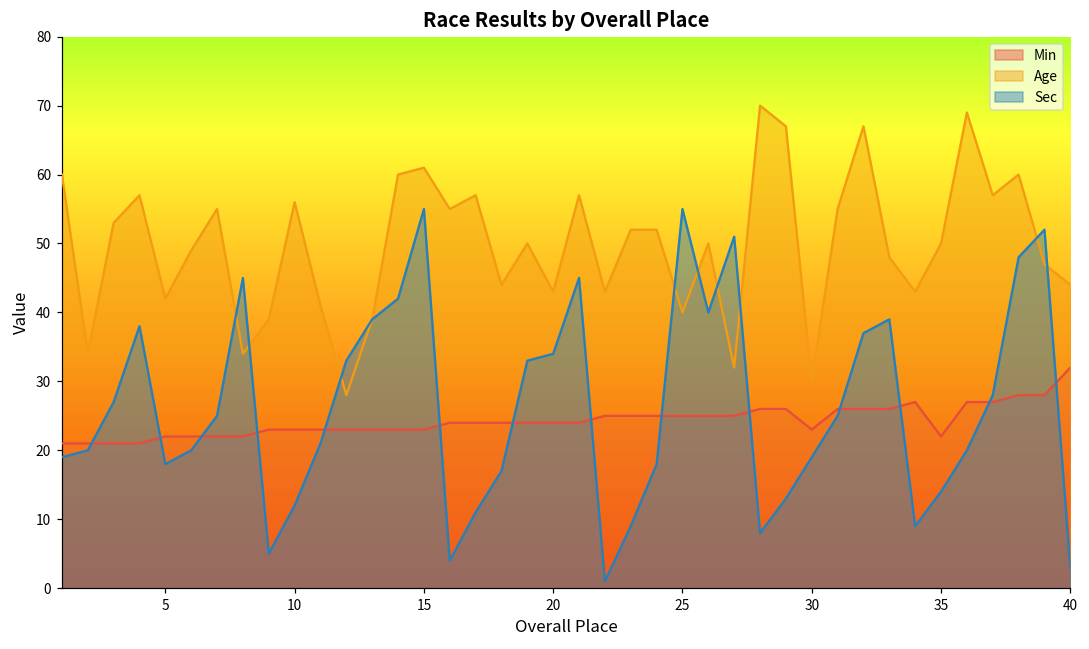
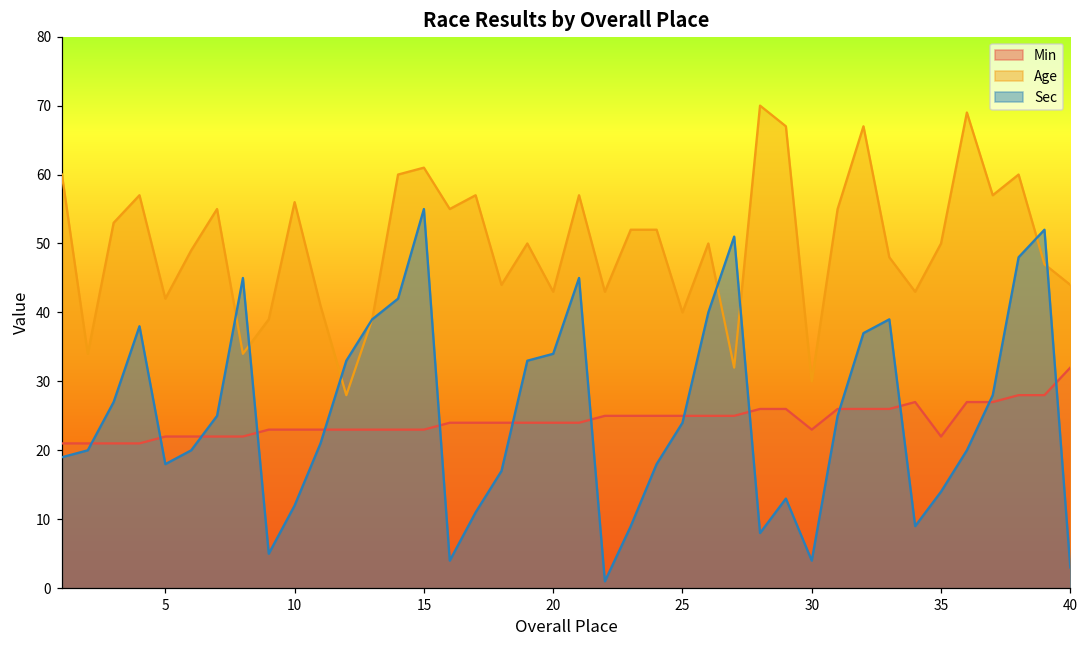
  {
    "Min": {
      "5": 22,
      "10": 23,
      "15": 23,
      "20": 24,
      "25": 25,
      "30": 23,
      "35": 22,
      "40": 32
    },
    "Age": {
      "5": 42,
      "10": 56,
      "15": 61,
      "20": 43,
      "25": 40,
      "30": 30,
      "35": 50,
      "40": 44
    },
    "Sec": {
      "5": 18,
      "10": 12,
      "15": 55,
      "20": 34,
-     "25": 55,
-     "30": 19,
+     "25": 24,
+     "30": 4,
      "35": 14,
      "40": 3
    }
  }
